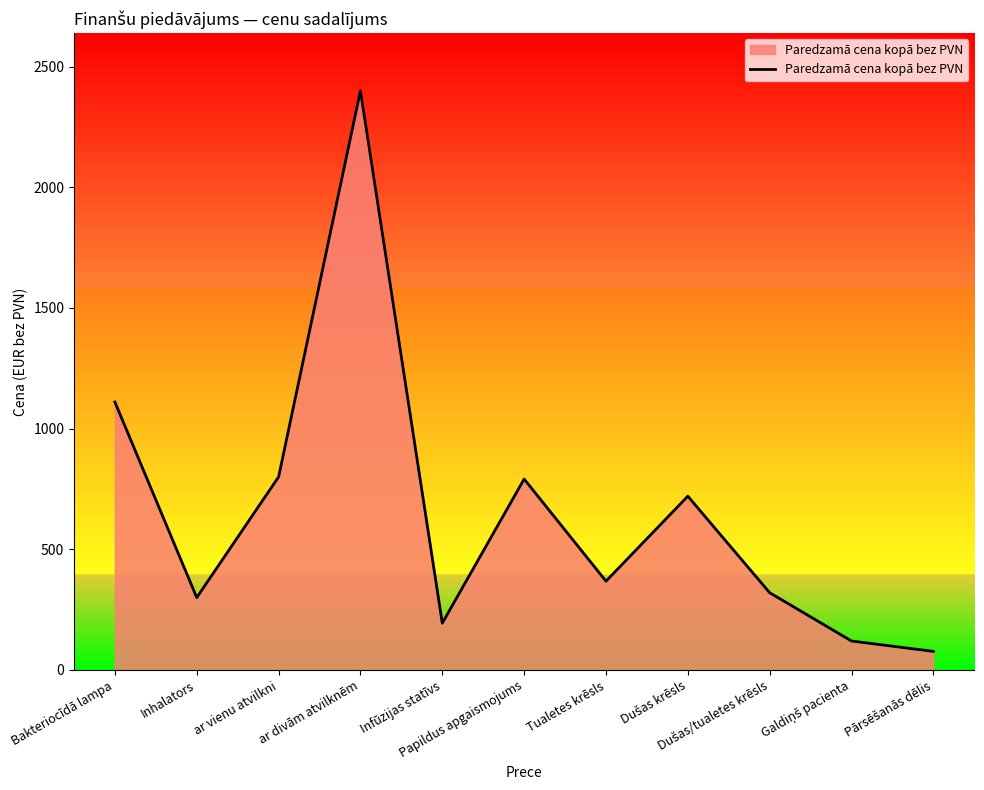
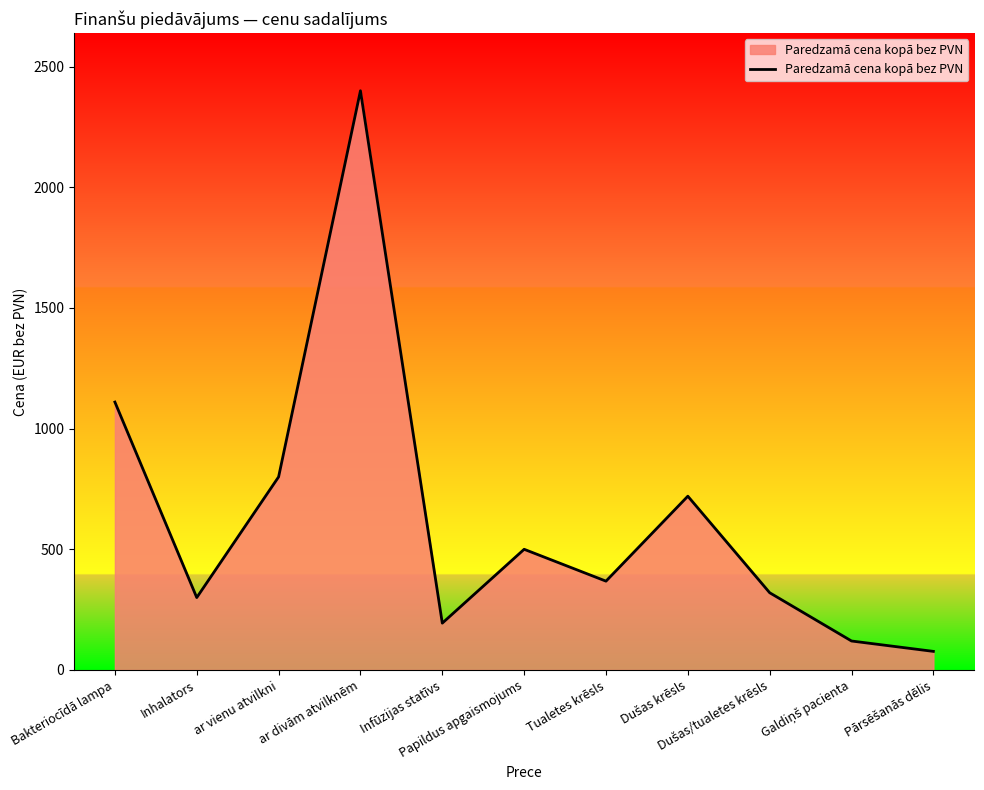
  {
    "Bakteriocīdā lampa": 1110,
    "Inhalators": 300,
    "ar vienu atvilkni": 800,
    "ar divām atvilknēm": 2400,
    "Infūzijas statīvs": 190,
-   "Papildus apgaismojums": 790,
+   "Papildus apgaismojums": 500,
    "Tualetes krēsls": 370,
    "Dušas krēsls": 720,
    "Dušas/tualetes krēsls": 320,
    "Galdiņš pacienta": 120,
    "Pārsēšanās dēlis": 80
  }
